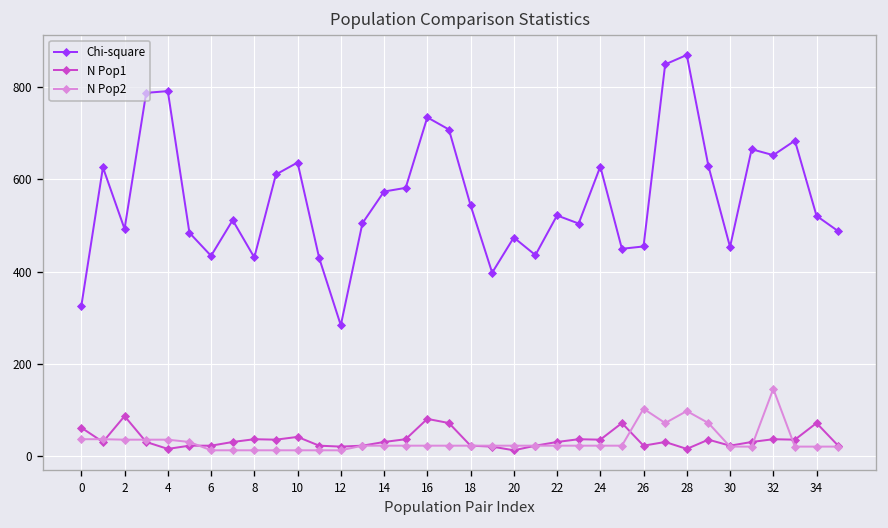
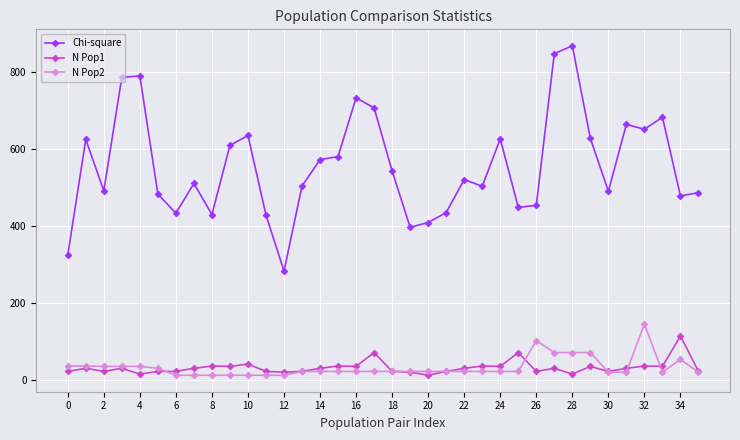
  {
    "Chi-square": {
      "0": 330,
      "2": 490,
      "4": 790,
      "6": 430,
      "8": 430,
      "10": 640,
      "12": 280,
      "14": 570,
      "16": 730,
      "18": 540,
-     "20": 470,
+     "20": 410,
      "22": 520,
      "24": 630,
      "26": 450,
      "28": 870,
-     "30": 450,
+     "30": 490,
      "32": 650,
-     "34": 520
+     "34": 480
    },
    "N Pop1": {
-     "0": 60,
-     "2": 90,
+     "0": 20,
+     "2": 20,
      "4": 20,
      "6": 20,
      "8": 40,
      "10": 40,
      "12": 20,
      "14": 30,
-     "16": 80,
+     "16": 40,
      "20": 10,
      "22": 30,
      "24": 40,
      "26": 20,
      "28": 20,
      "32": 40,
-     "34": 70
+     "34": 120
    },
    "N Pop2": {
      "0": 40,
      "2": 40,
      "4": 40,
      "6": 10,
      "8": 10,
      "10": 10,
      "12": 10,
      "14": 20,
      "16": 20,
      "20": 20,
      "22": 20,
      "24": 20,
      "26": 100,
-     "28": 100,
+     "28": 70,
      "32": 150,
-     "34": 20
+     "34": 50
    }
  }
